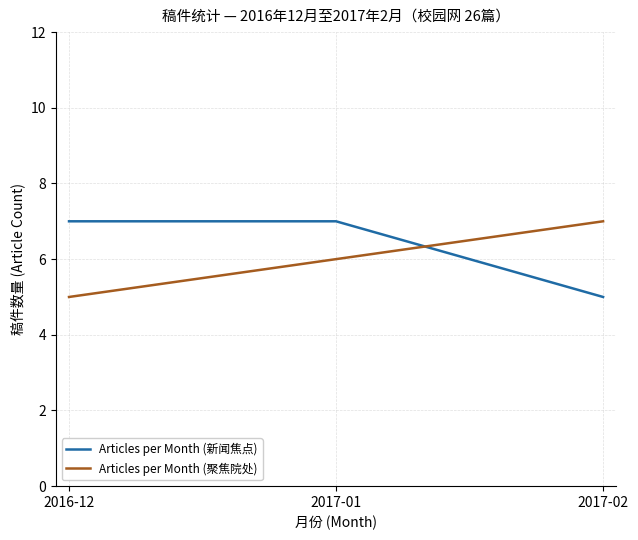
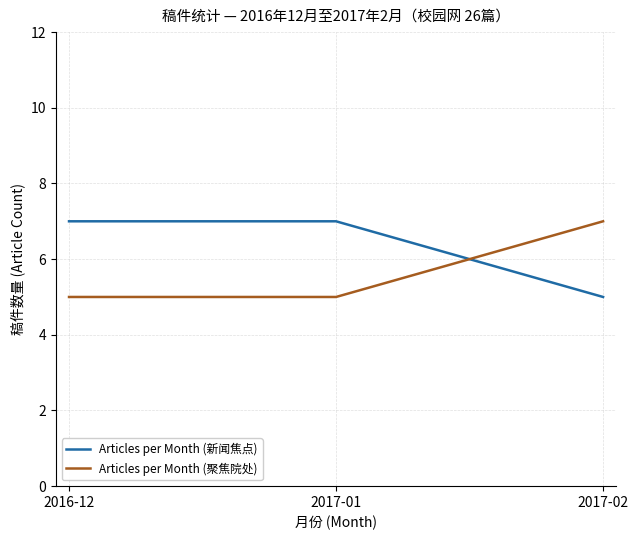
  {
    "Articles per Month (新闻焦点)": {
      "2016-12": 7,
      "2017-01": 7,
      "2017-02": 5
    },
    "Articles per Month (聚焦院处)": {
      "2016-12": 5,
-     "2017-01": 6,
+     "2017-01": 5,
      "2017-02": 7
    }
  }
